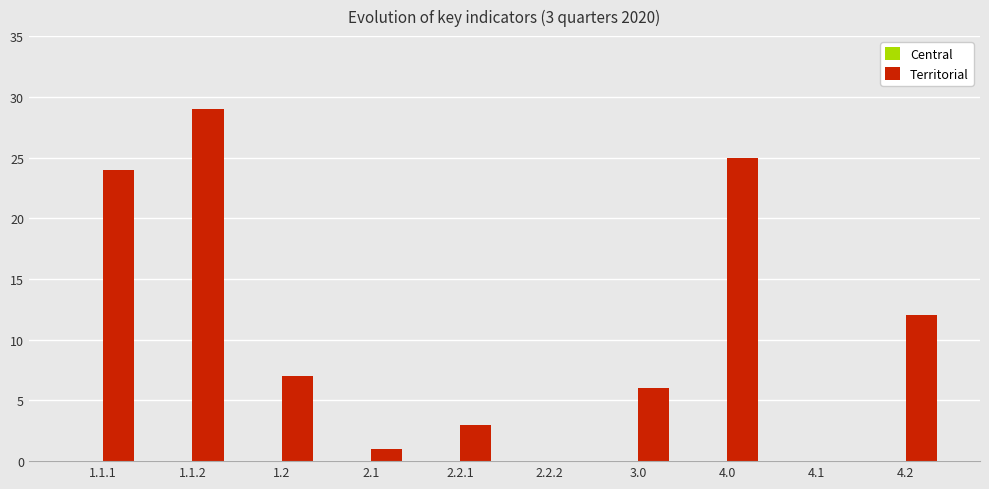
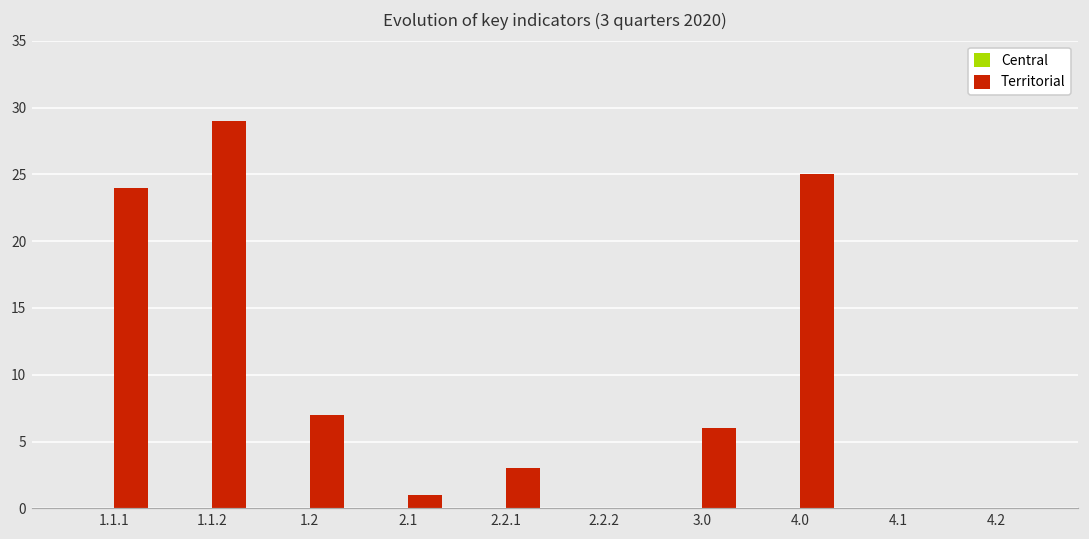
  {
    "Central": {
      "1.1.1": 0,
      "1.1.2": 0,
      "1.2": 0,
      "2.1": 0,
      "2.2.1": 0,
      "2.2.2": 0,
      "3.0": 0,
      "4.0": 0,
      "4.1": 0,
      "4.2": 0
    },
    "Territorial": {
      "1.1.1": 24,
      "1.1.2": 29,
      "1.2": 7,
      "2.1": 1,
      "2.2.1": 3,
      "2.2.2": 0,
      "3.0": 6,
      "4.0": 25,
      "4.1": 0,
-     "4.2": 12
+     "4.2": 0
    }
  }
